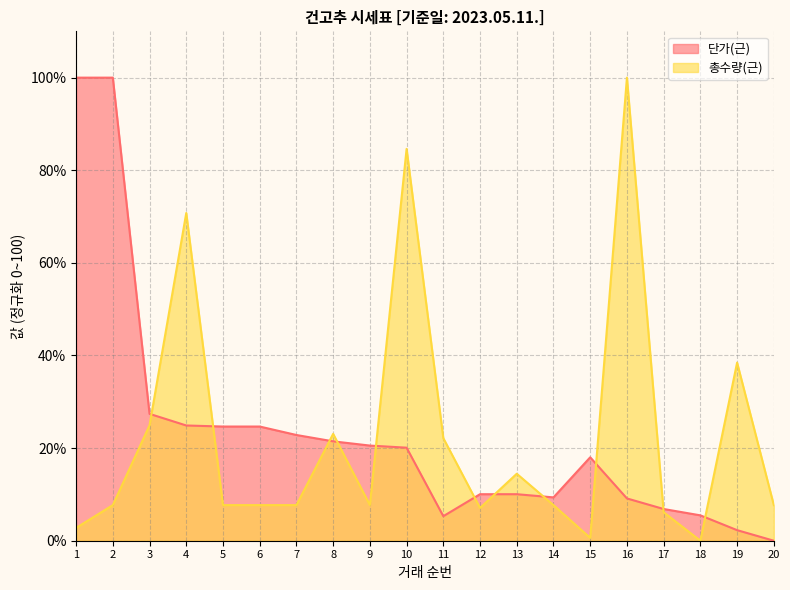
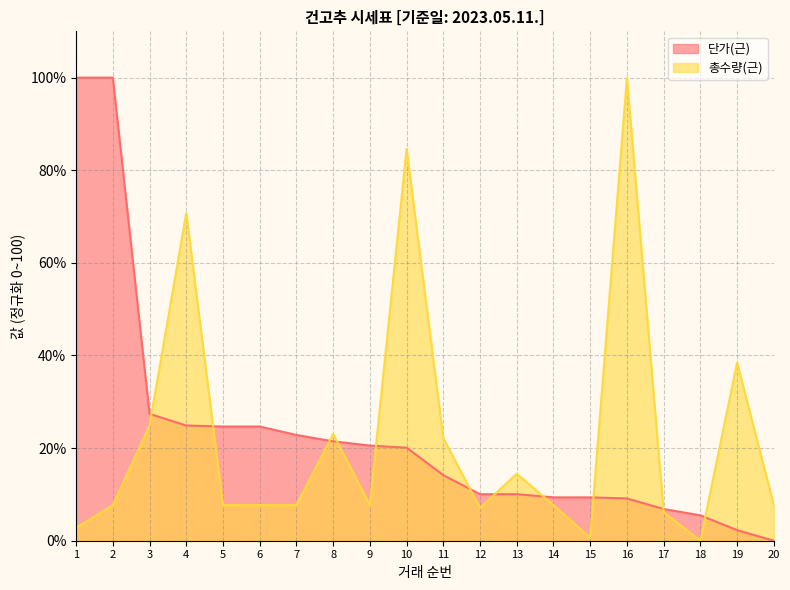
  {
    "단가(근)": {
      "1": "100%",
      "2": "100%",
      "3": "27%",
      "4": "25%",
      "5": "25%",
      "6": "25%",
      "7": "23%",
      "8": "21%",
      "9": "21%",
      "10": "20%",
-     "11": "5%",
+     "11": "14%",
      "12": "10%",
      "13": "10%",
      "14": "9%",
-     "15": "18%",
+     "15": "9%",
      "16": "9%",
      "17": "7%",
      "18": "5%",
      "19": "2%",
      "20": "0%"
    },
    "총수량(근)": {
      "1": "3%",
      "2": "8%",
      "3": "25%",
      "4": "71%",
      "5": "8%",
      "6": "8%",
      "7": "8%",
      "8": "23%",
      "9": "8%",
      "10": "85%",
      "11": "22%",
      "12": "7%",
      "13": "14%",
      "14": "8%",
      "15": "1%",
      "16": "100%",
      "17": "6%",
      "18": "0%",
      "19": "38%",
      "20": "8%"
    }
  }
